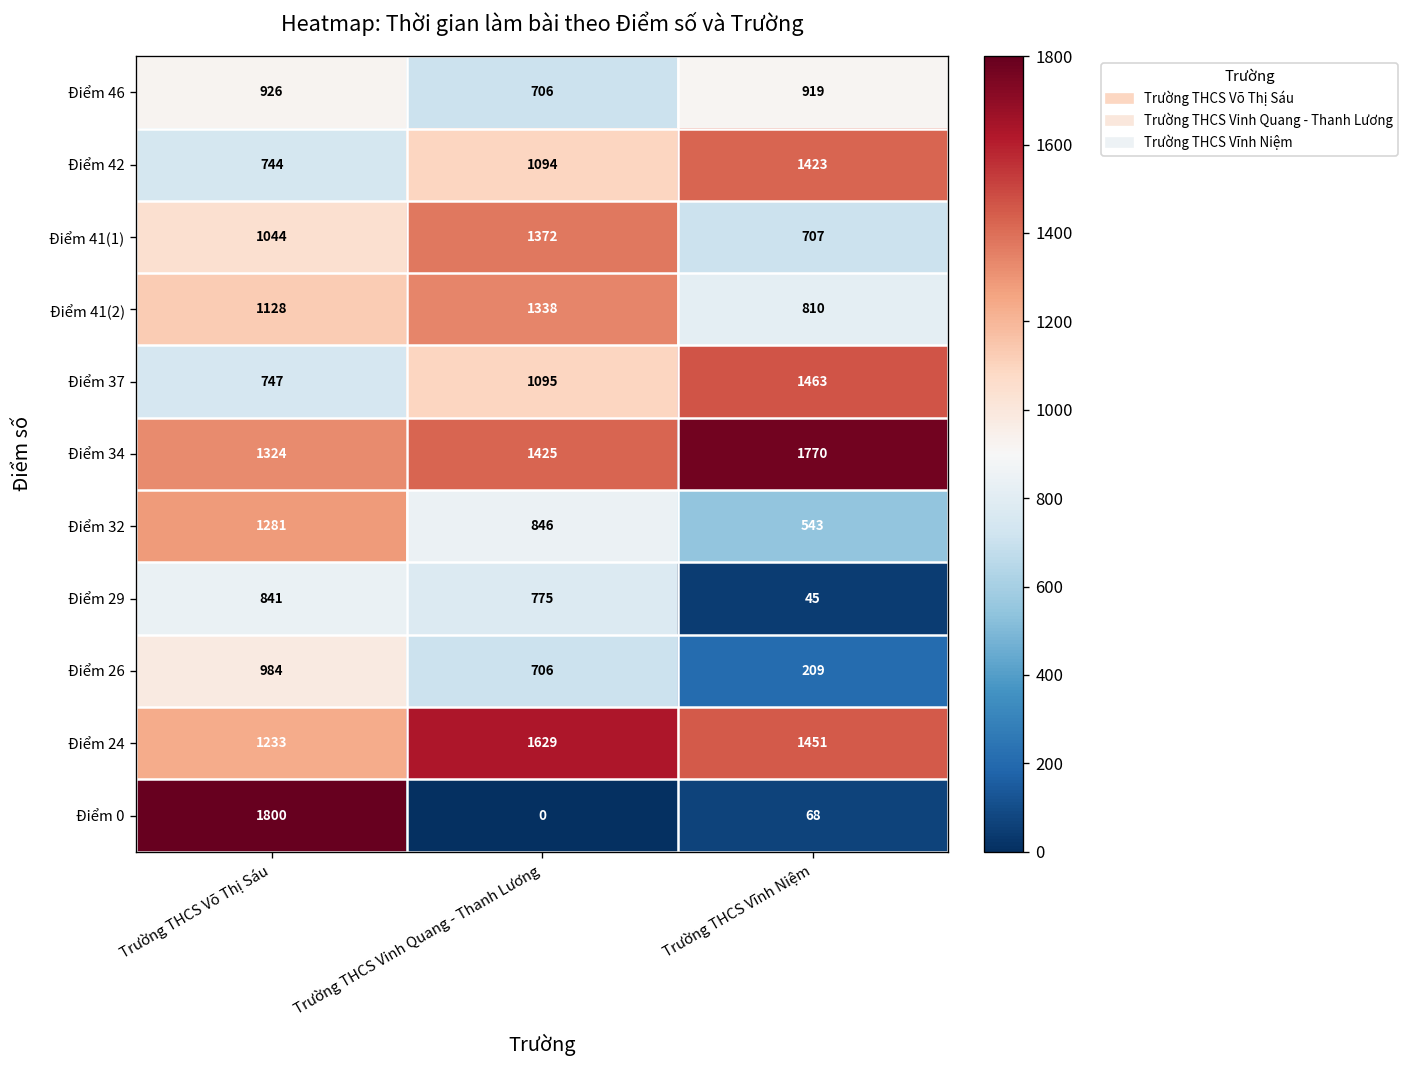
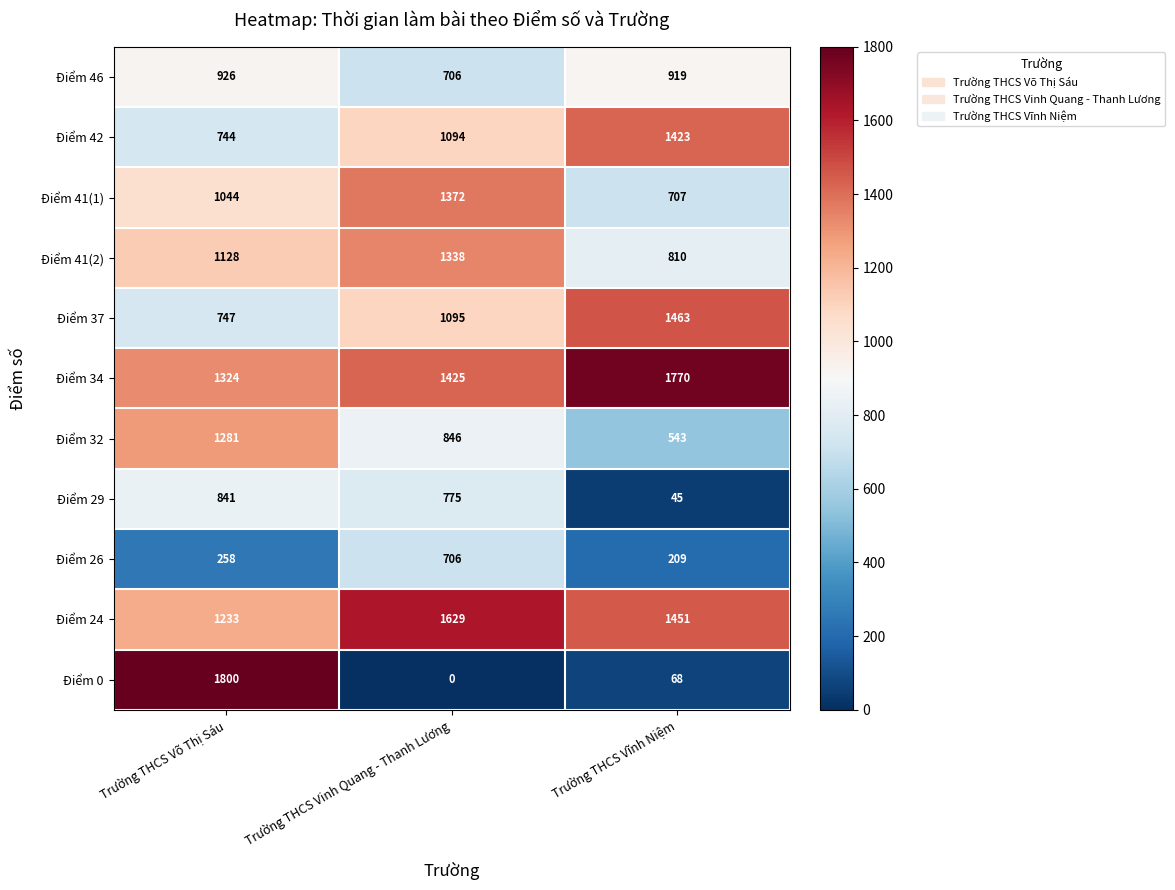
  {
    "Điểm 46": {
      "Trường THCS Võ Thị Sáu": 926,
      "Trường THCS Vinh Quang - Thanh Lương": 706,
      "Trường THCS Vĩnh Niệm": 919
    },
    "Điểm 42": {
      "Trường THCS Võ Thị Sáu": 744,
      "Trường THCS Vinh Quang - Thanh Lương": 1094,
      "Trường THCS Vĩnh Niệm": 1423
    },
    "Điểm 41(1)": {
      "Trường THCS Võ Thị Sáu": 1044,
      "Trường THCS Vinh Quang - Thanh Lương": 1372,
      "Trường THCS Vĩnh Niệm": 707
    },
    "Điểm 41(2)": {
      "Trường THCS Võ Thị Sáu": 1128,
      "Trường THCS Vinh Quang - Thanh Lương": 1338,
      "Trường THCS Vĩnh Niệm": 810
    },
    "Điểm 37": {
      "Trường THCS Võ Thị Sáu": 747,
      "Trường THCS Vinh Quang - Thanh Lương": 1095,
      "Trường THCS Vĩnh Niệm": 1463
    },
    "Điểm 34": {
      "Trường THCS Võ Thị Sáu": 1324,
      "Trường THCS Vinh Quang - Thanh Lương": 1425,
      "Trường THCS Vĩnh Niệm": 1770
    },
    "Điểm 32": {
      "Trường THCS Võ Thị Sáu": 1281,
      "Trường THCS Vinh Quang - Thanh Lương": 846,
      "Trường THCS Vĩnh Niệm": 543
    },
    "Điểm 29": {
      "Trường THCS Võ Thị Sáu": 841,
      "Trường THCS Vinh Quang - Thanh Lương": 775,
      "Trường THCS Vĩnh Niệm": 45
    },
    "Điểm 26": {
-     "Trường THCS Võ Thị Sáu": 984,
+     "Trường THCS Võ Thị Sáu": 258,
      "Trường THCS Vinh Quang - Thanh Lương": 706,
      "Trường THCS Vĩnh Niệm": 209
    },
    "Điểm 24": {
      "Trường THCS Võ Thị Sáu": 1233,
      "Trường THCS Vinh Quang - Thanh Lương": 1629,
      "Trường THCS Vĩnh Niệm": 1451
    },
    "Điểm 0": {
      "Trường THCS Võ Thị Sáu": 1800,
      "Trường THCS Vinh Quang - Thanh Lương": 0,
      "Trường THCS Vĩnh Niệm": 68
    }
  }
